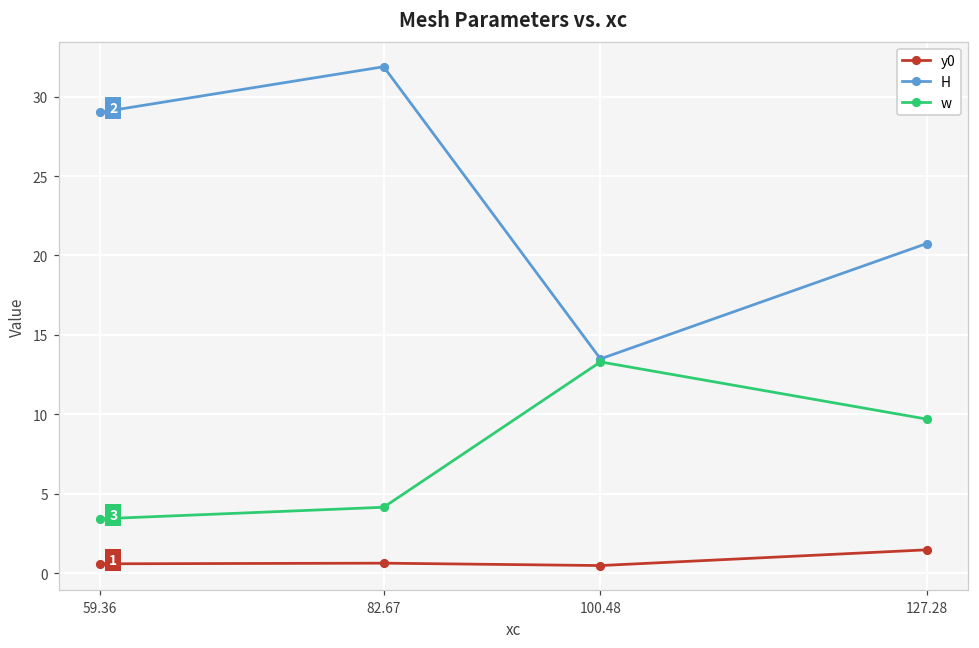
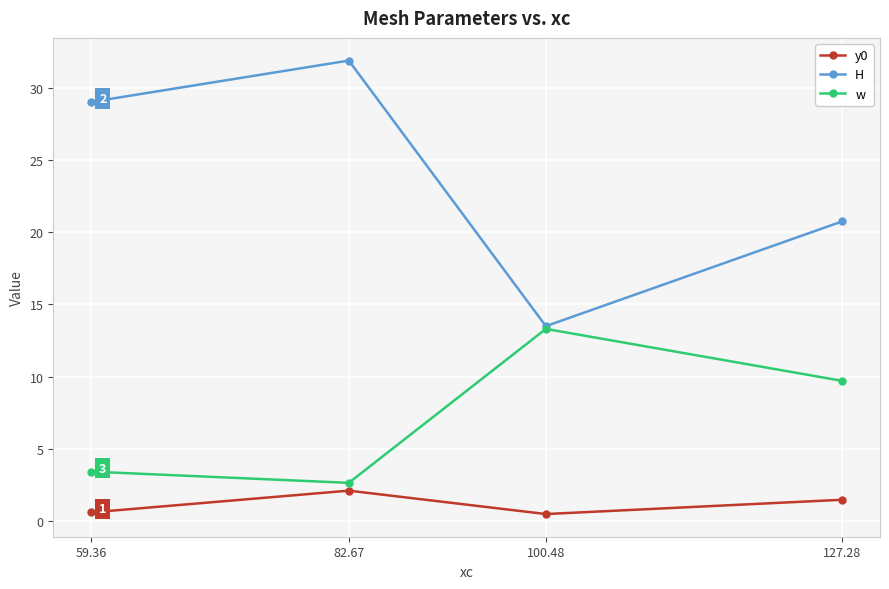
  {
    "y0": {
-     "82.67": 0.6,
+     "82.67": 2.1,
      "100.48": 0.5,
      "127.28": 1.5
    },
    "H": {
      "82.67": 31.9,
      "100.48": 13.5,
      "127.28": 20.8
    },
    "w": {
-     "82.67": 4.2,
+     "82.67": 2.6,
      "100.48": 13.3,
      "127.28": 9.7
    }
  }
